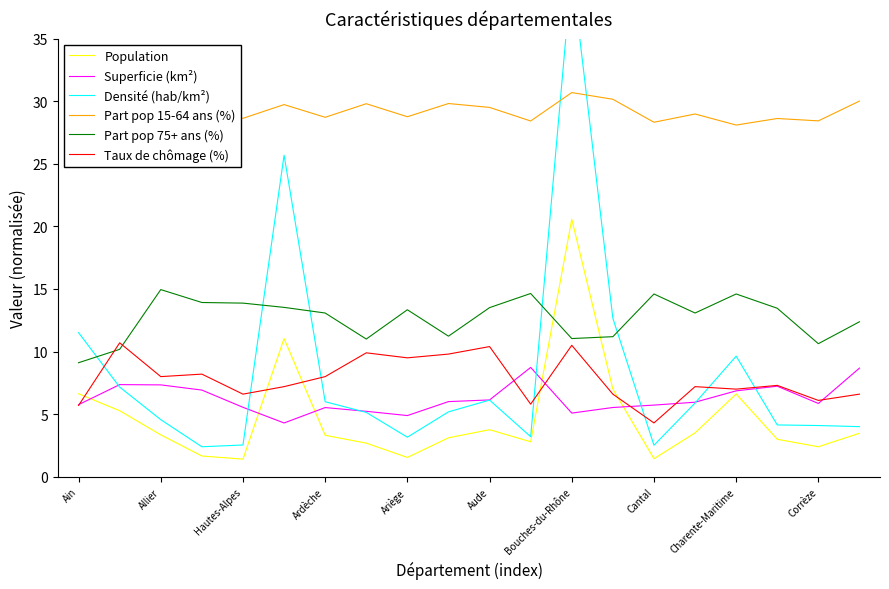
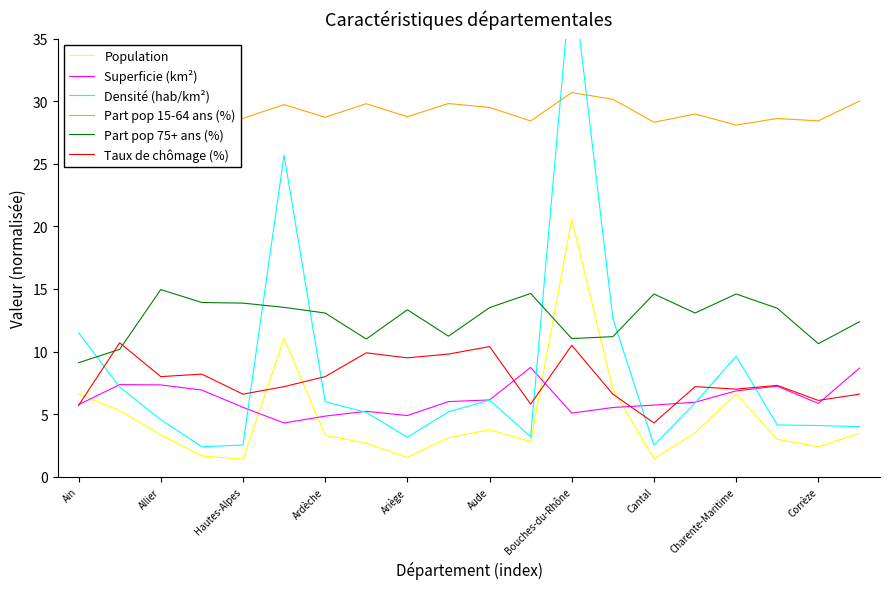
  {
    "Population": {
      "Ain": 6.6,
      "Allier": 3.3,
      "Hautes-Alpes": 1.4,
      "Ardèche": 3.3,
      "Ariège": 1.5,
      "Aude": 3.8,
      "Bouches-du-Rhône": 20.6,
      "Cantal": 1.4,
      "Charente-Maritime": 6.6,
      "Corrèze": 2.4
    },
    "Superficie (km²)": {
      "Allier": 7.3,
      "Hautes-Alpes": 5.5,
-     "Ardèche": 5.5,
+     "Ardèche": 4.8,
      "Ariège": 4.9,
      "Bouches-du-Rhône": 5.1,
      "Cantal": 5.7,
      "Corrèze": 5.9
    },
    "Densité (hab/km²)": {
      "Ain": 11.5,
      "Allier": 4.6,
      "Hautes-Alpes": 2.5,
      "Ardèche": 6.0,
      "Ariège": 3.2,
      "Cantal": 2.5,
      "Charente-Maritime": 9.6,
      "Corrèze": 4.1
    },
    "Part pop 15-64 ans (%)": {
      "Hautes-Alpes": 28.6,
      "Ardèche": 28.7,
      "Ariège": 28.8,
      "Aude": 29.5,
      "Bouches-du-Rhône": 30.7,
      "Cantal": 28.3,
      "Charente-Maritime": 28.1,
      "Corrèze": 28.4
    },
    "Part pop 75+ ans (%)": {
      "Ain": 9.1,
      "Allier": 15.0,
      "Hautes-Alpes": 13.9,
      "Ardèche": 13.1,
      "Ariège": 13.3,
      "Aude": 13.5,
      "Bouches-du-Rhône": 11.0,
      "Cantal": 14.6,
      "Charente-Maritime": 14.6,
      "Corrèze": 10.6
    },
    "Taux de chômage (%)": {
      "Allier": 8.0,
      "Hautes-Alpes": 6.6,
      "Ardèche": 8.0,
      "Ariège": 9.5,
      "Aude": 10.4,
      "Bouches-du-Rhône": 10.5,
      "Cantal": 4.3,
      "Corrèze": 6.1
    }
  }
